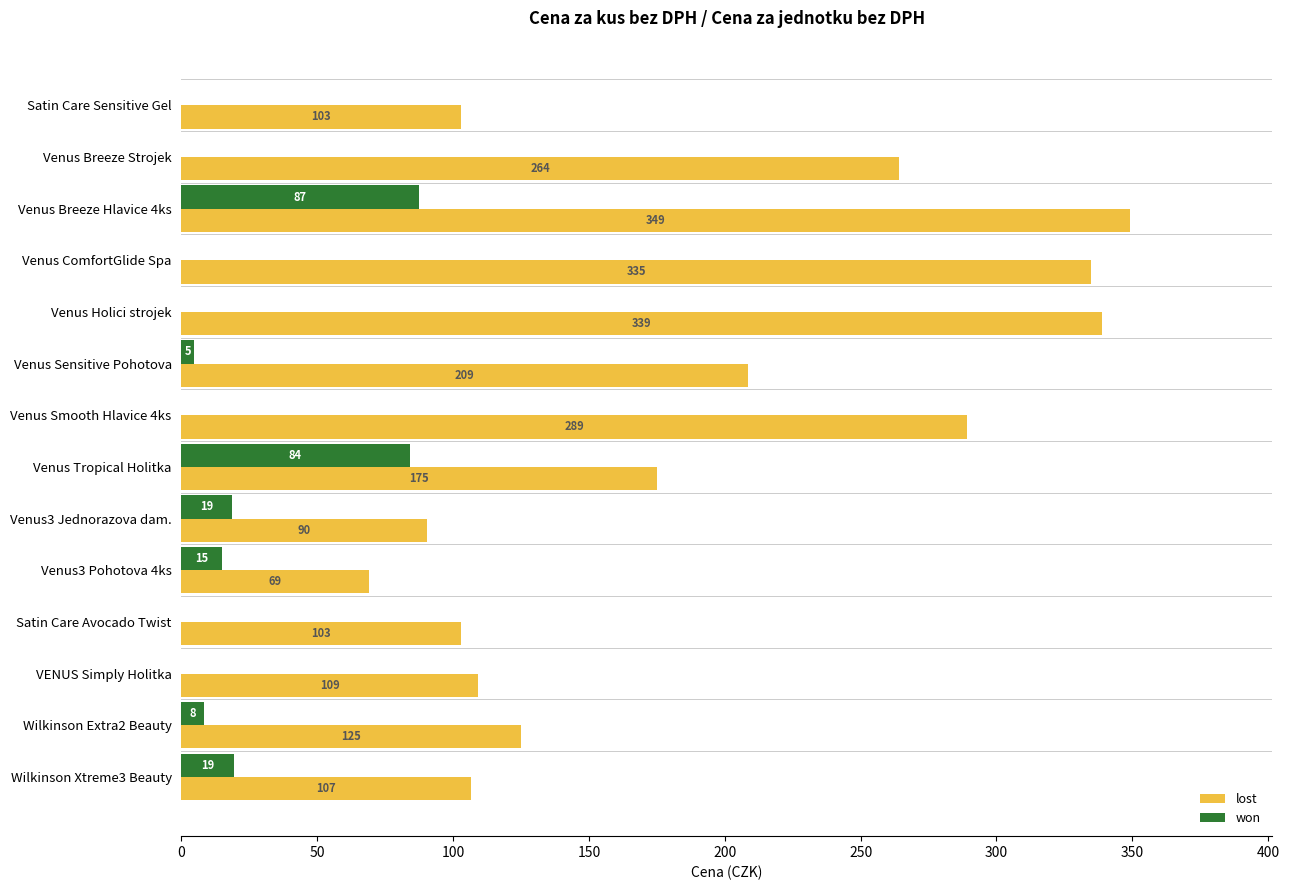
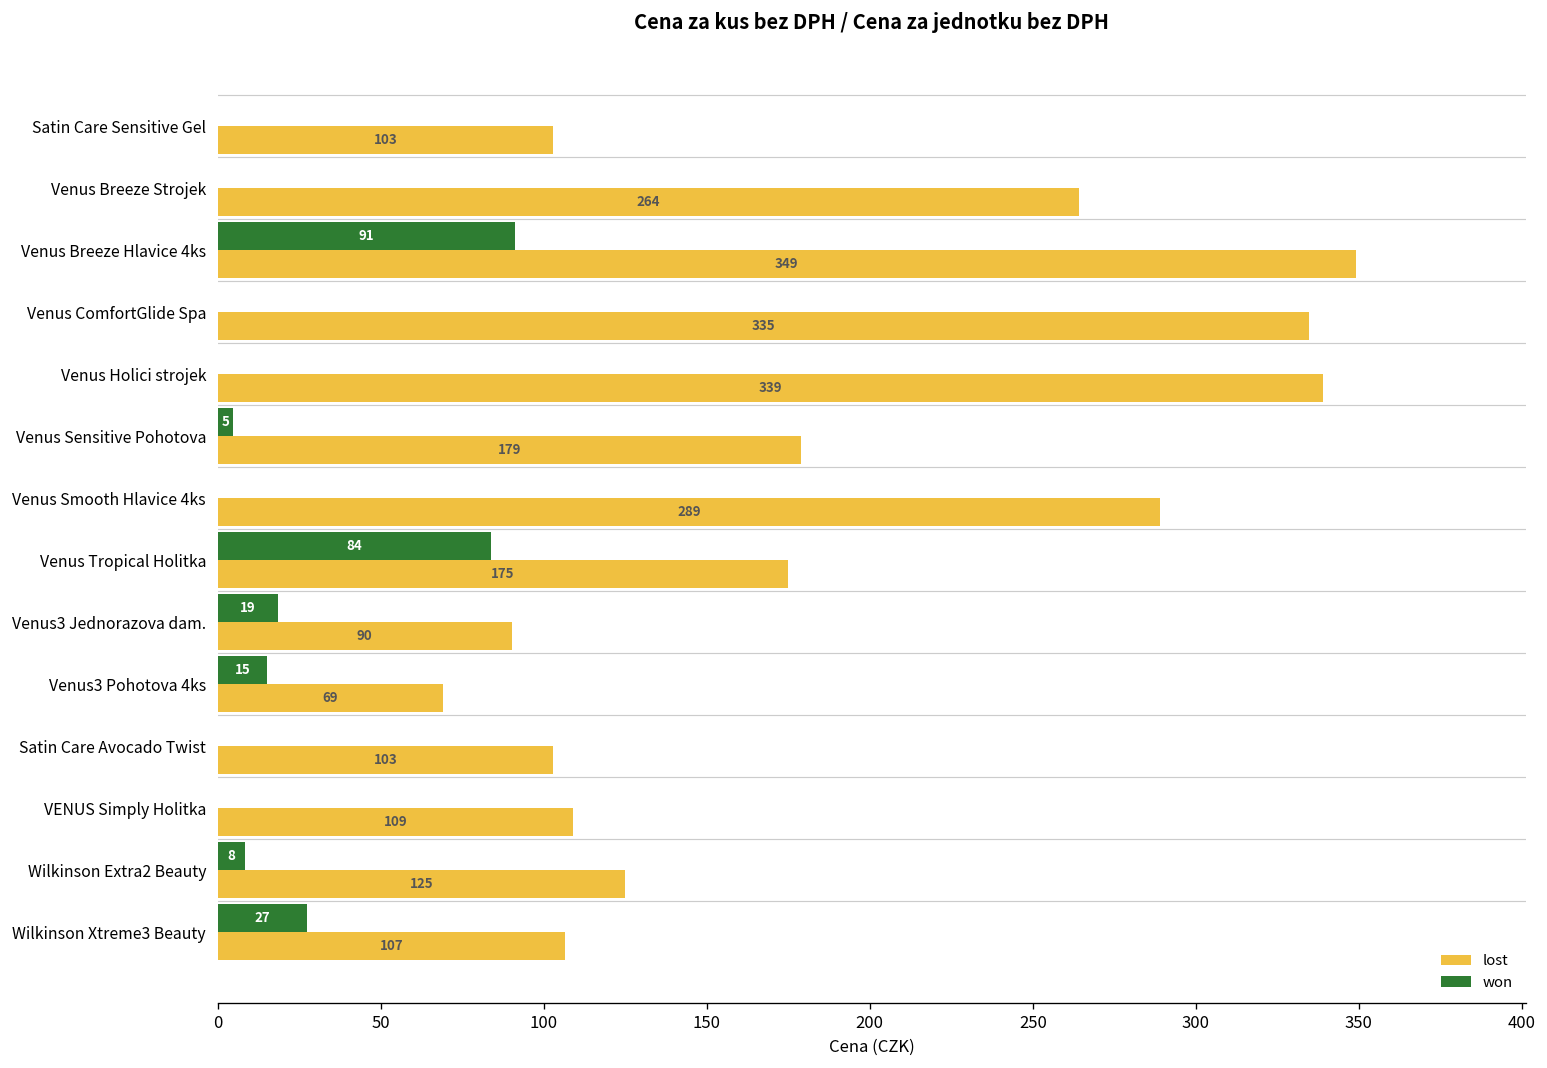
  {
    "lost": {
      "Satin Care Sensitive Gel": 103,
      "Venus Breeze Strojek": 264,
      "Venus Breeze Hlavice 4ks": 349,
      "Venus ComfortGlide Spa": 335,
      "Venus Holici strojek": 339,
-     "Venus Sensitive Pohotova": 209,
+     "Venus Sensitive Pohotova": 179,
      "Venus Smooth Hlavice 4ks": 289,
      "Venus Tropical Holitka": 175,
      "Venus3 Jednorazova dam.": 90,
      "Venus3 Pohotova 4ks": 69,
      "Satin Care Avocado Twist": 103,
      "VENUS Simply Holitka": 109,
      "Wilkinson Extra2 Beauty": 125,
      "Wilkinson Xtreme3 Beauty": 107
    },
    "won": {
-     "Venus Breeze Hlavice 4ks": 87,
+     "Venus Breeze Hlavice 4ks": 91,
      "Venus Sensitive Pohotova": 5,
      "Venus Tropical Holitka": 84,
      "Venus3 Jednorazova dam.": 19,
      "Venus3 Pohotova 4ks": 15,
      "Wilkinson Extra2 Beauty": 8,
-     "Wilkinson Xtreme3 Beauty": 19
+     "Wilkinson Xtreme3 Beauty": 27
    }
  }
